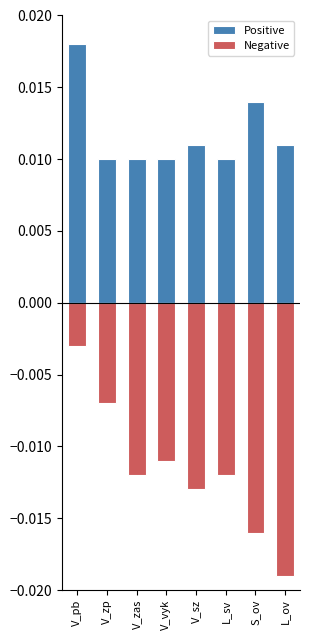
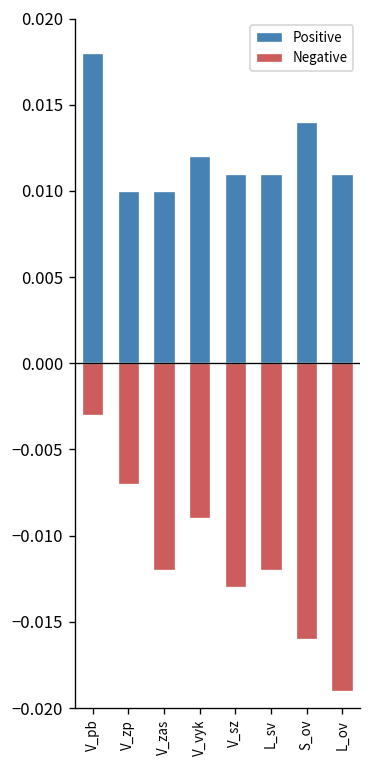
  {
    "Positive": {
      "V_pb": 0.018,
      "V_zp": 0.010,
      "V_zas": 0.010,
-     "V_vyk": 0.010,
+     "V_vyk": 0.012,
      "V_sz": 0.011,
-     "L_sv": 0.010,
+     "L_sv": 0.011,
      "S_ov": 0.014,
      "L_ov": 0.011
    },
    "Negative": {
      "V_pb": -0.003,
      "V_zp": -0.007,
      "V_zas": -0.012,
-     "V_vyk": -0.011,
+     "V_vyk": -0.009,
      "V_sz": -0.013,
      "L_sv": -0.012,
      "S_ov": -0.016,
      "L_ov": -0.019
    }
  }
